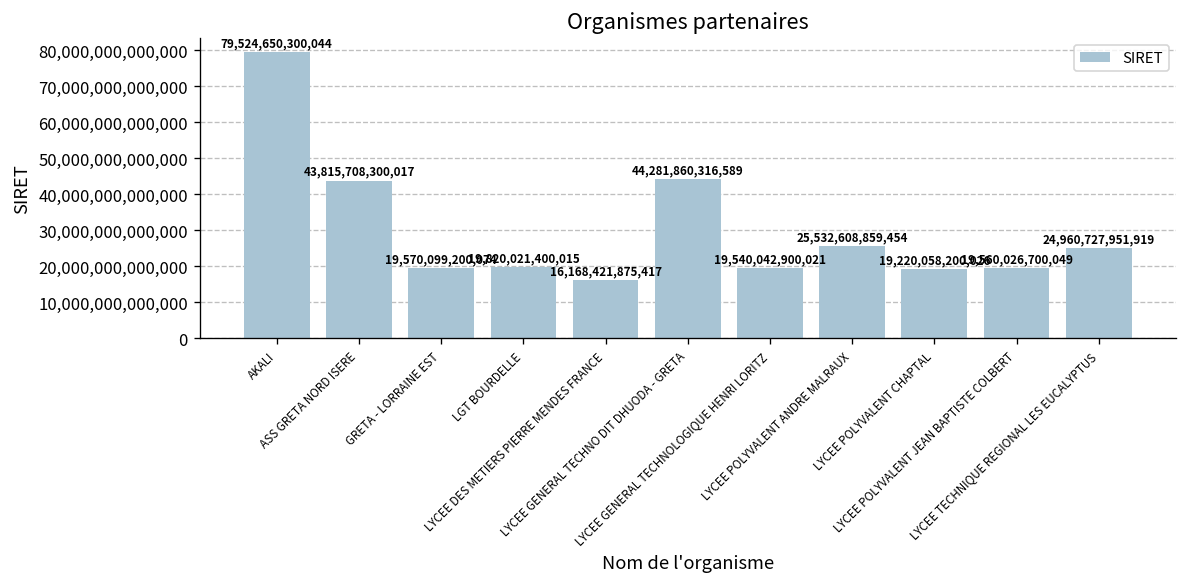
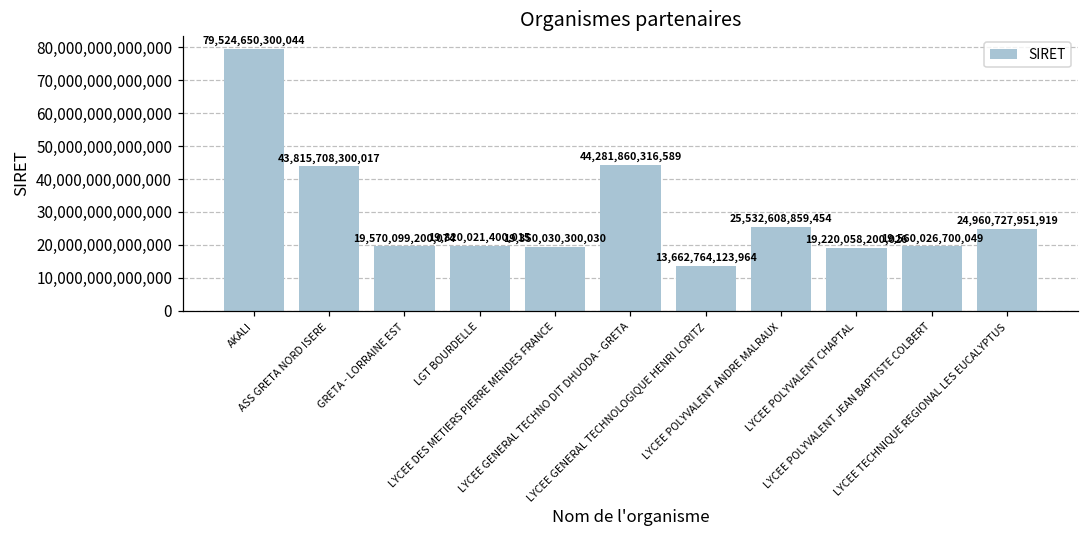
  {
    "AKALI": "79,524,650,300,044",
    "ASS GRETA NORD ISERE": "43,815,708,300,017",
-   "LYCEE DES METIERS PIERRE MENDES FRANCE": "16,168,421,875,417",
+   "LYCEE DES METIERS PIERRE MENDES FRANCE": "19,350,030,300,030",
    "LYCEE GENERAL TECHNO DIT DHUODA - GRETA": "44,281,860,316,589",
-   "LYCEE GENERAL TECHNOLOGIQUE HENRI LORITZ": "19,540,042,900,021",
+   "LYCEE GENERAL TECHNOLOGIQUE HENRI LORITZ": "13,662,764,123,964",
    "LYCEE POLYVALENT ANDRE MALRAUX": "25,532,608,859,454",
    "LYCEE TECHNIQUE REGIONAL LES EUCALYPTUS": "24,960,727,951,919"
  }
